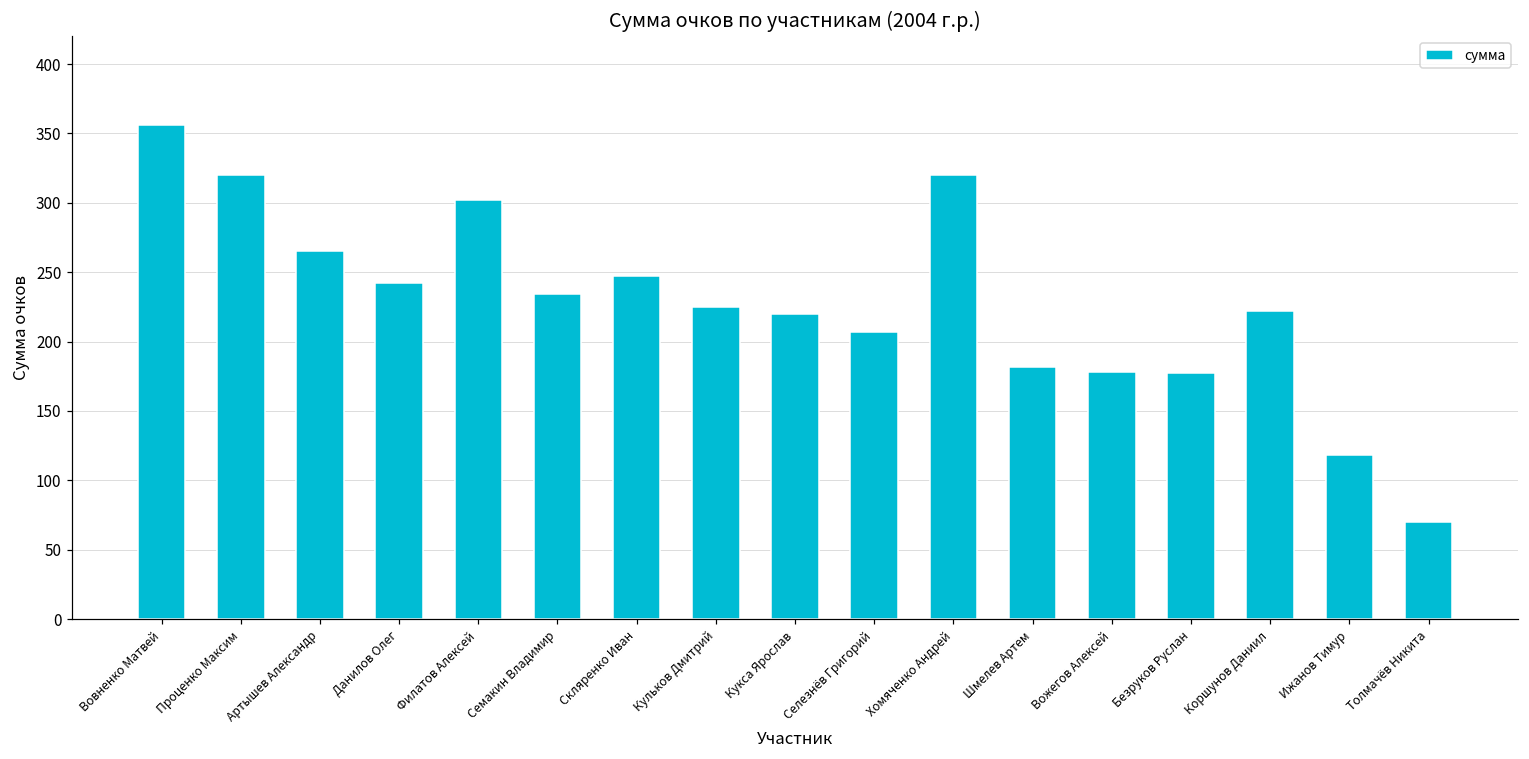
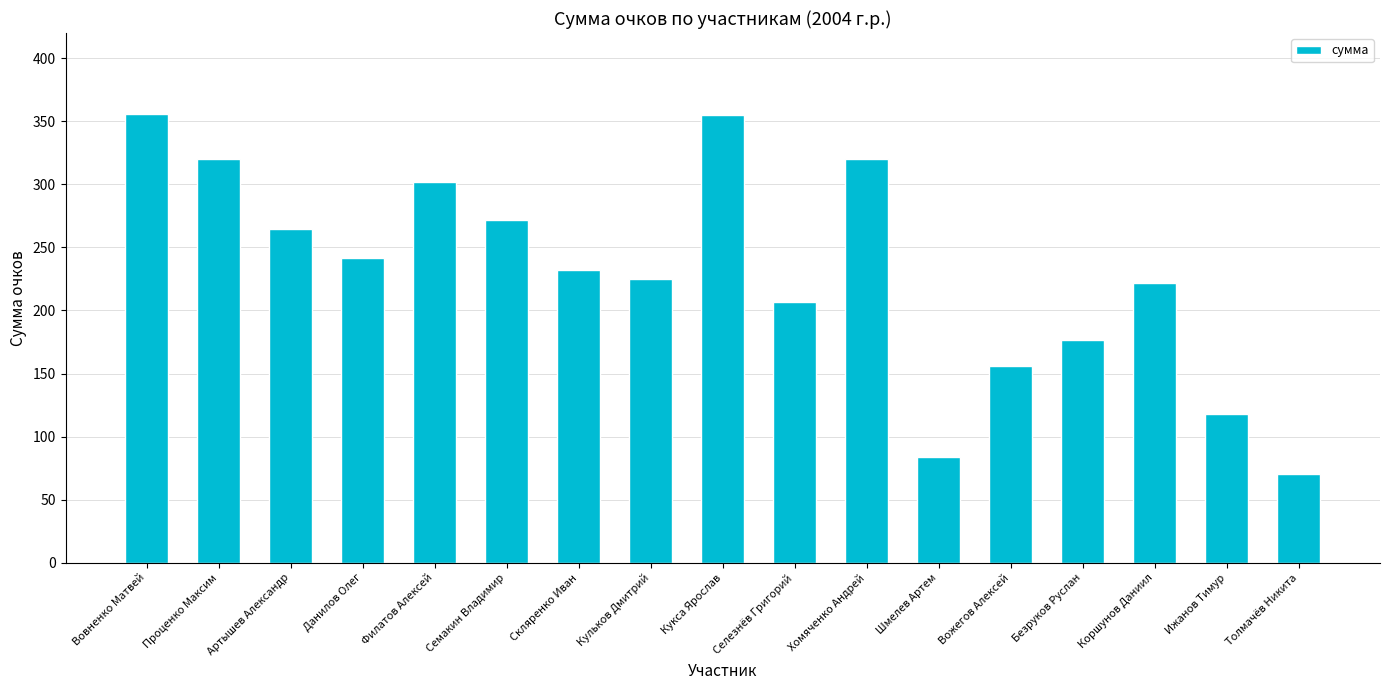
  {
    "Вовненко Матвей": 356,
    "Проценко Максим": 320,
    "Артышев Александр": 265,
    "Данилов Олег": 242,
    "Филатов Алексей": 302,
-   "Семакин Владимир": 234,
-   "Скляренко Иван": 247,
+   "Семакин Владимир": 272,
+   "Скляренко Иван": 232,
    "Кульков Дмитрий": 225,
-   "Кукса Ярослав": 220,
+   "Кукса Ярослав": 355,
    "Селезнёв Григорий": 207,
    "Хомяченко Андрей": 320,
-   "Шмелев Артем": 182,
-   "Вожегов Алексей": 178,
+   "Шмелев Артем": 84,
+   "Вожегов Алексей": 156,
    "Безруков Руслан": 177,
    "Коршунов Даниил": 222,
    "Ижанов Тимур": 118,
    "Толмачёв Никита": 70
  }
